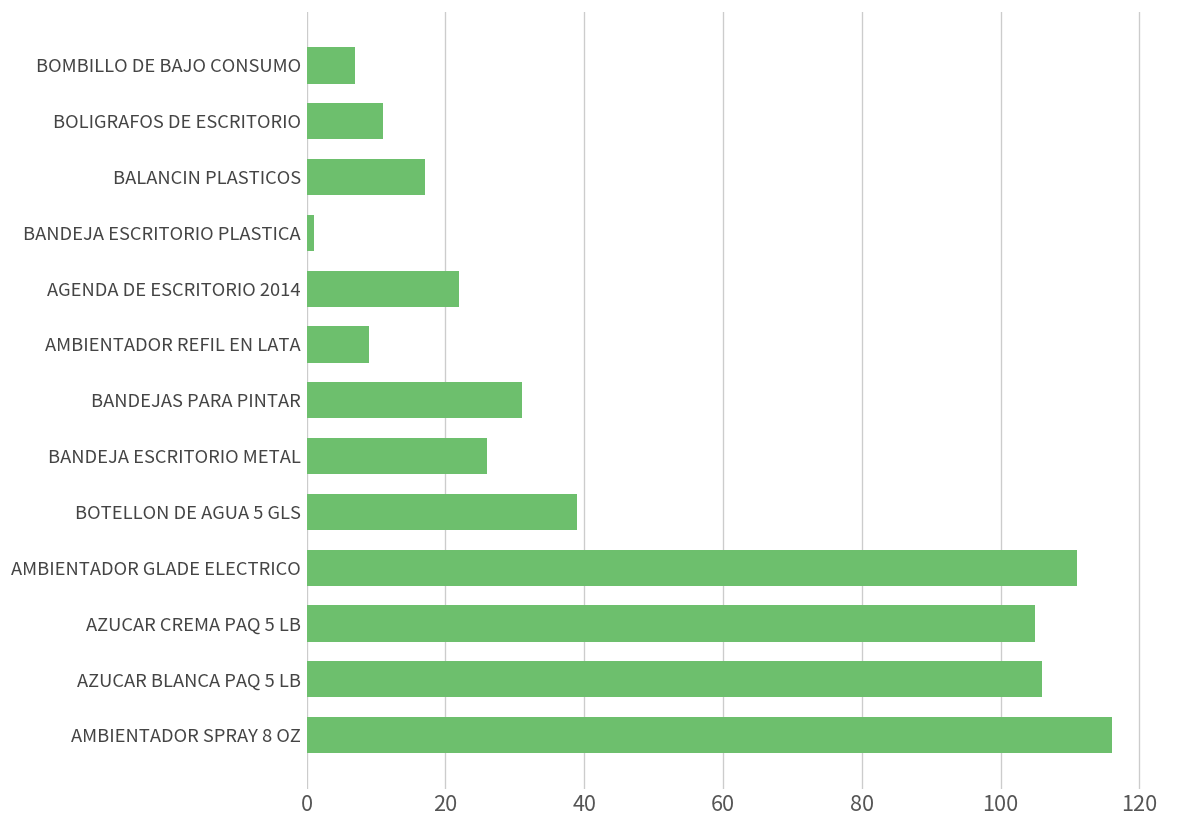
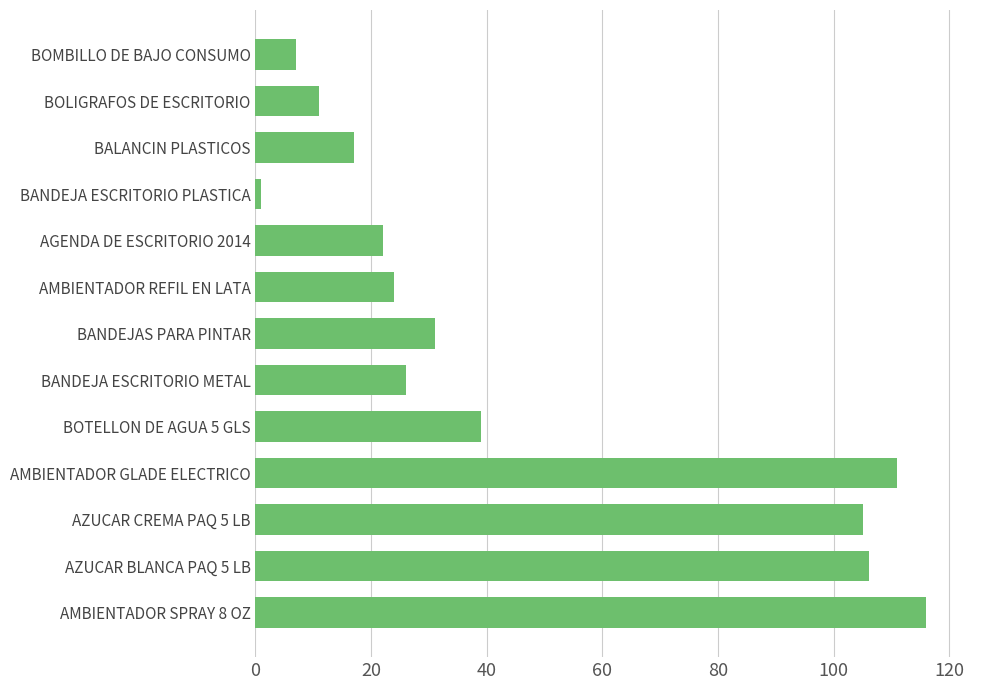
  {
    "BOMBILLO DE BAJO CONSUMO": 7,
    "BOLIGRAFOS DE ESCRITORIO": 11,
    "BALANCIN PLASTICOS": 17,
    "BANDEJA ESCRITORIO PLASTICA": 1,
    "AGENDA DE ESCRITORIO 2014": 22,
-   "AMBIENTADOR REFIL EN LATA": 9,
+   "AMBIENTADOR REFIL EN LATA": 24,
    "BANDEJAS PARA PINTAR": 31,
    "BANDEJA ESCRITORIO METAL": 26,
    "BOTELLON DE AGUA 5 GLS": 39,
    "AMBIENTADOR GLADE ELECTRICO": 111,
    "AZUCAR CREMA PAQ 5 LB": 105,
    "AZUCAR BLANCA PAQ 5 LB": 106,
    "AMBIENTADOR SPRAY 8 OZ": 116
  }
